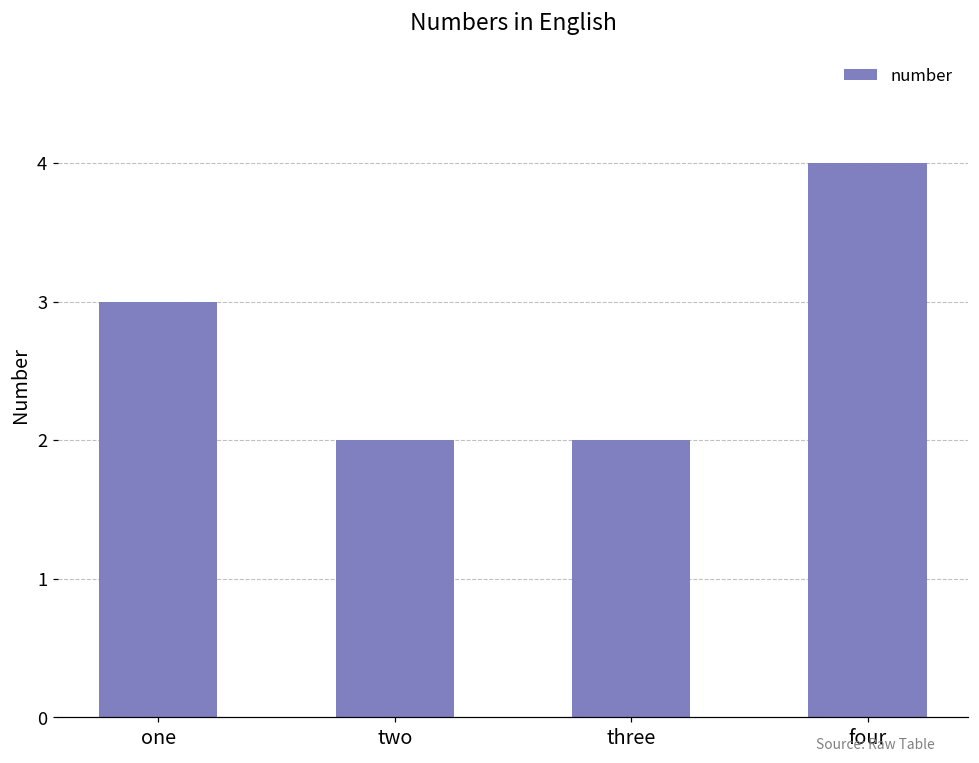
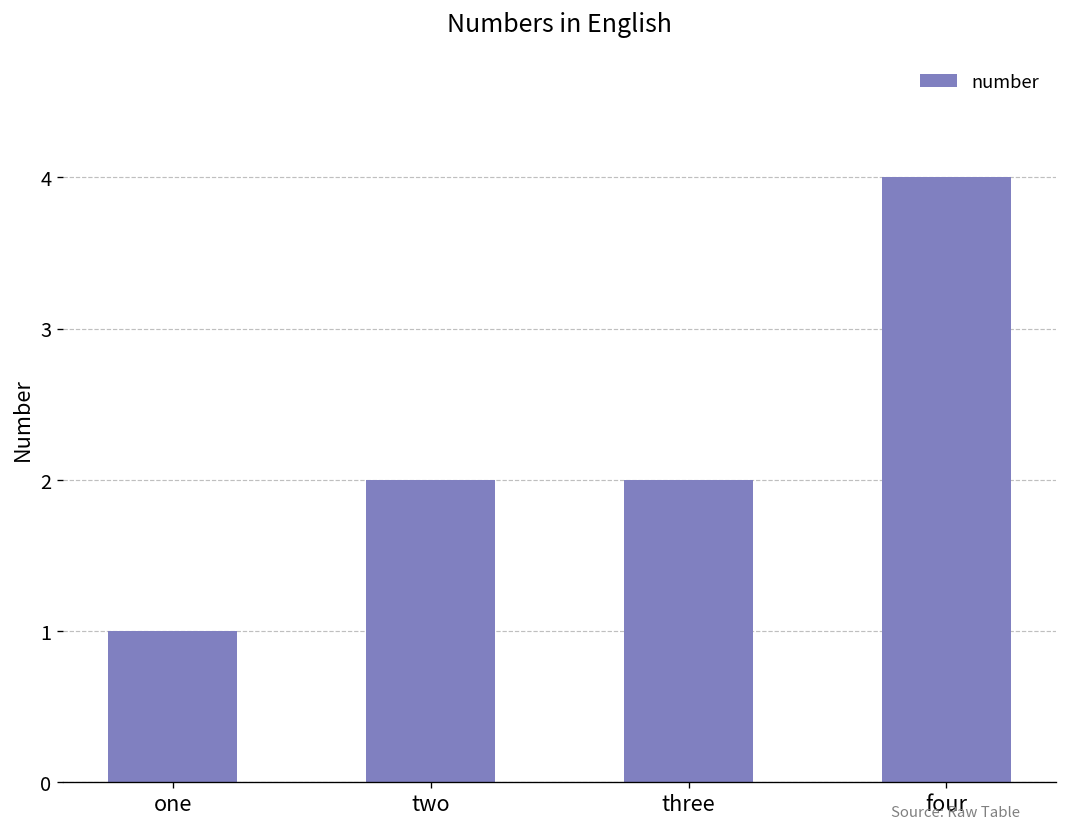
  {
-   "one": 3,
+   "one": 1,
    "two": 2,
    "three": 2,
    "four": 4
  }
